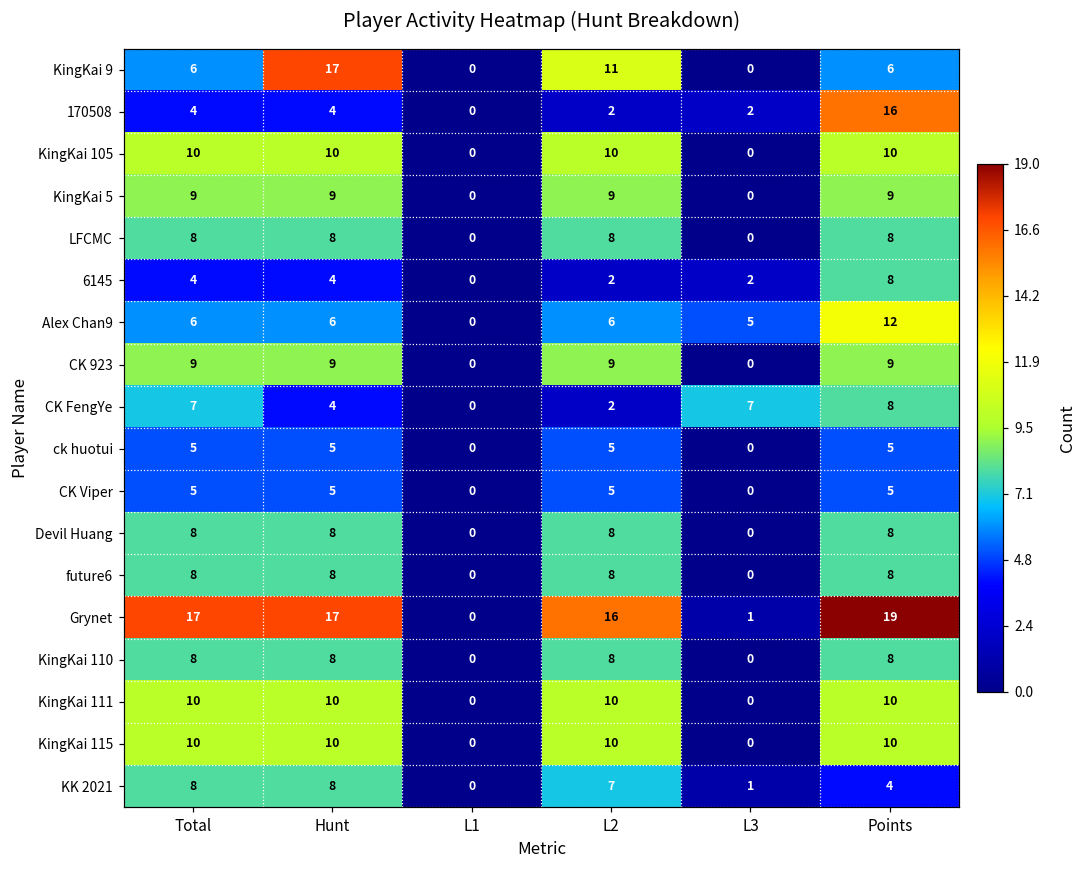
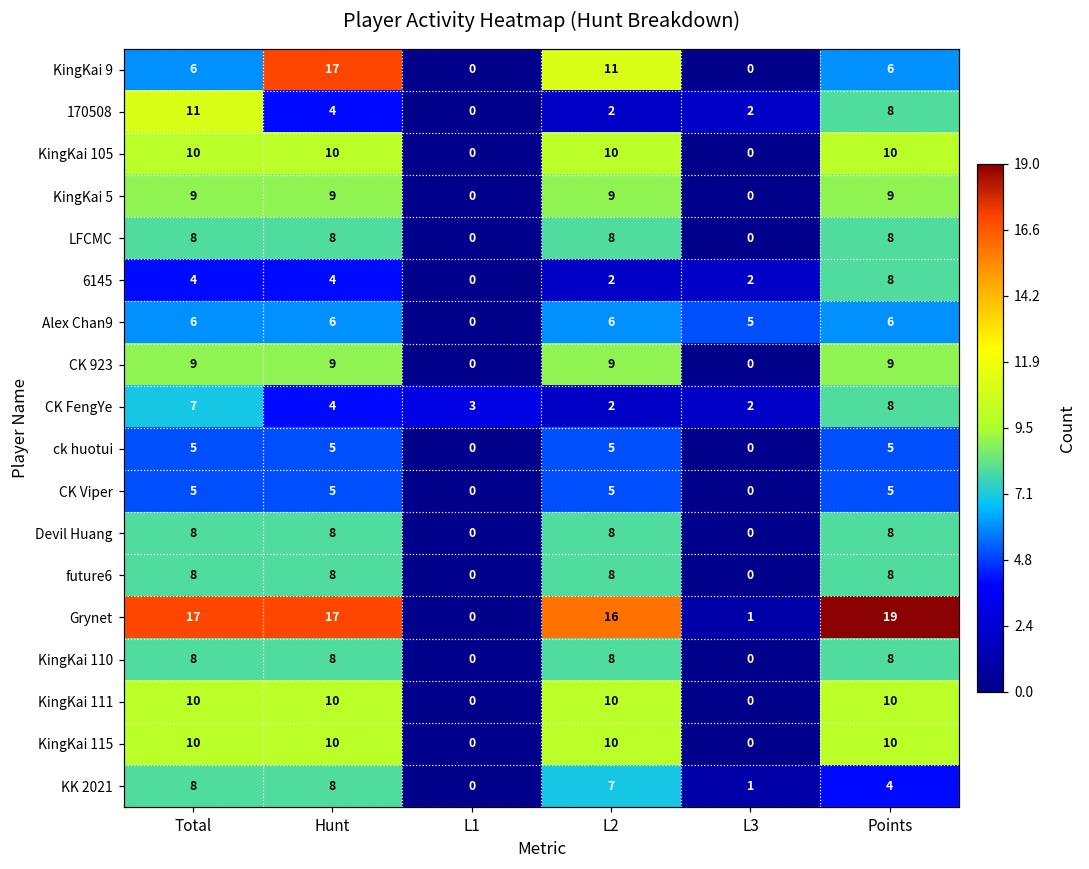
  {
    "KingKai 9": {
      "Total": 6,
      "Hunt": 17,
      "L1": 0,
      "L2": 11,
      "L3": 0,
      "Points": 6
    },
    "170508": {
-     "Total": 4,
+     "Total": 11,
      "Hunt": 4,
      "L1": 0,
      "L2": 2,
      "L3": 2,
-     "Points": 16
+     "Points": 8
    },
    "KingKai 105": {
      "Total": 10,
      "Hunt": 10,
      "L1": 0,
      "L2": 10,
      "L3": 0,
      "Points": 10
    },
    "KingKai 5": {
      "Total": 9,
      "Hunt": 9,
      "L1": 0,
      "L2": 9,
      "L3": 0,
      "Points": 9
    },
    "LFCMC": {
      "Total": 8,
      "Hunt": 8,
      "L1": 0,
      "L2": 8,
      "L3": 0,
      "Points": 8
    },
    "6145": {
      "Total": 4,
      "Hunt": 4,
      "L1": 0,
      "L2": 2,
      "L3": 2,
      "Points": 8
    },
    "Alex Chan9": {
      "Total": 6,
      "Hunt": 6,
      "L1": 0,
      "L2": 6,
      "L3": 5,
-     "Points": 12
+     "Points": 6
    },
    "CK 923": {
      "Total": 9,
      "Hunt": 9,
      "L1": 0,
      "L2": 9,
      "L3": 0,
      "Points": 9
    },
    "CK FengYe": {
      "Total": 7,
      "Hunt": 4,
-     "L1": 0,
+     "L1": 3,
      "L2": 2,
-     "L3": 7,
+     "L3": 2,
      "Points": 8
    },
    "ck huotui": {
      "Total": 5,
      "Hunt": 5,
      "L1": 0,
      "L2": 5,
      "L3": 0,
      "Points": 5
    },
    "CK Viper": {
      "Total": 5,
      "Hunt": 5,
      "L1": 0,
      "L2": 5,
      "L3": 0,
      "Points": 5
    },
    "Devil Huang": {
      "Total": 8,
      "Hunt": 8,
      "L1": 0,
      "L2": 8,
      "L3": 0,
      "Points": 8
    },
    "future6": {
      "Total": 8,
      "Hunt": 8,
      "L1": 0,
      "L2": 8,
      "L3": 0,
      "Points": 8
    },
    "Grynet": {
      "Total": 17,
      "Hunt": 17,
      "L1": 0,
      "L2": 16,
      "L3": 1,
      "Points": 19
    },
    "KingKai 110": {
      "Total": 8,
      "Hunt": 8,
      "L1": 0,
      "L2": 8,
      "L3": 0,
      "Points": 8
    },
    "KingKai 111": {
      "Total": 10,
      "Hunt": 10,
      "L1": 0,
      "L2": 10,
      "L3": 0,
      "Points": 10
    },
    "KingKai 115": {
      "Total": 10,
      "Hunt": 10,
      "L1": 0,
      "L2": 10,
      "L3": 0,
      "Points": 10
    },
    "KK 2021": {
      "Total": 8,
      "Hunt": 8,
      "L1": 0,
      "L2": 7,
      "L3": 1,
      "Points": 4
    }
  }
